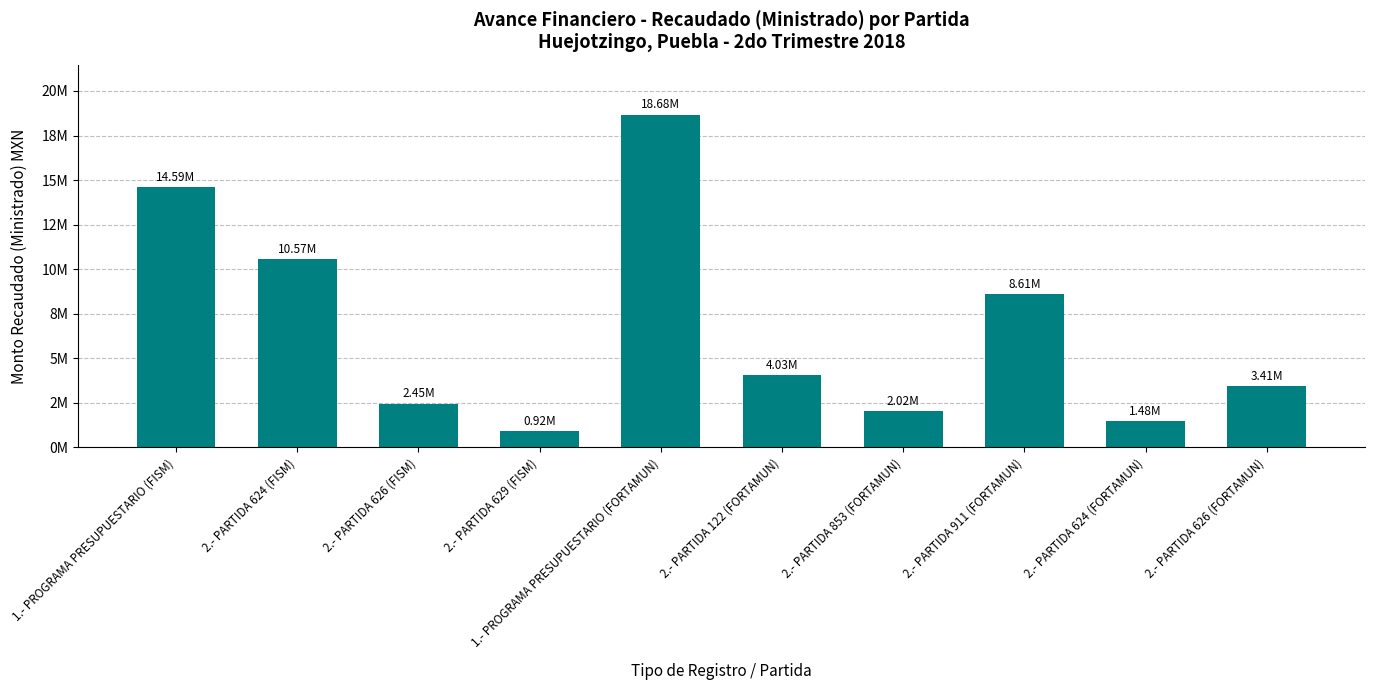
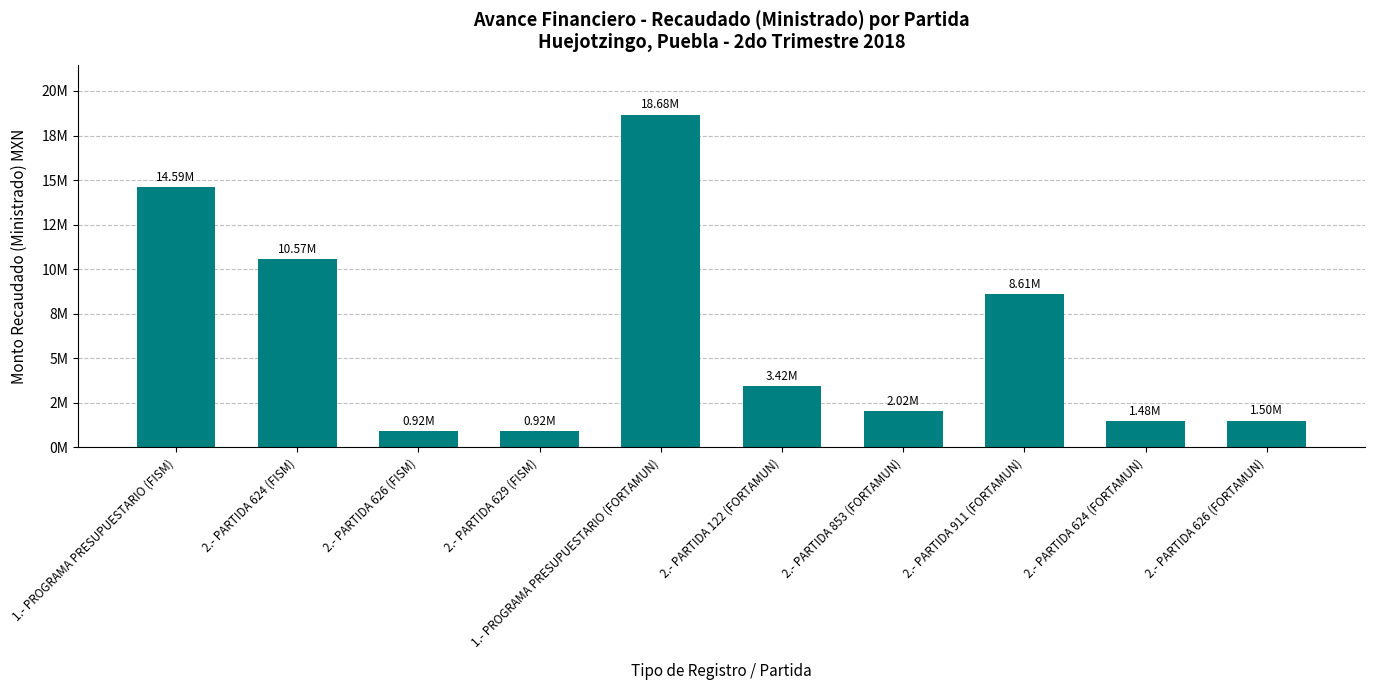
  {
    "1.- PROGRAMA PRESUPUESTARIO (FISM)": "14.59M",
    "2.- PARTIDA 624 (FISM)": "10.57M",
-   "2.- PARTIDA 626 (FISM)": "2.45M",
+   "2.- PARTIDA 626 (FISM)": "0.92M",
    "2.- PARTIDA 629 (FISM)": "0.92M",
    "1.- PROGRAMA PRESUPUESTARIO (FORTAMUN)": "18.68M",
-   "2.- PARTIDA 122 (FORTAMUN)": "4.03M",
+   "2.- PARTIDA 122 (FORTAMUN)": "3.42M",
    "2.- PARTIDA 853 (FORTAMUN)": "2.02M",
    "2.- PARTIDA 911 (FORTAMUN)": "8.61M",
    "2.- PARTIDA 624 (FORTAMUN)": "1.48M",
-   "2.- PARTIDA 626 (FORTAMUN)": "3.41M"
+   "2.- PARTIDA 626 (FORTAMUN)": "1.50M"
  }
